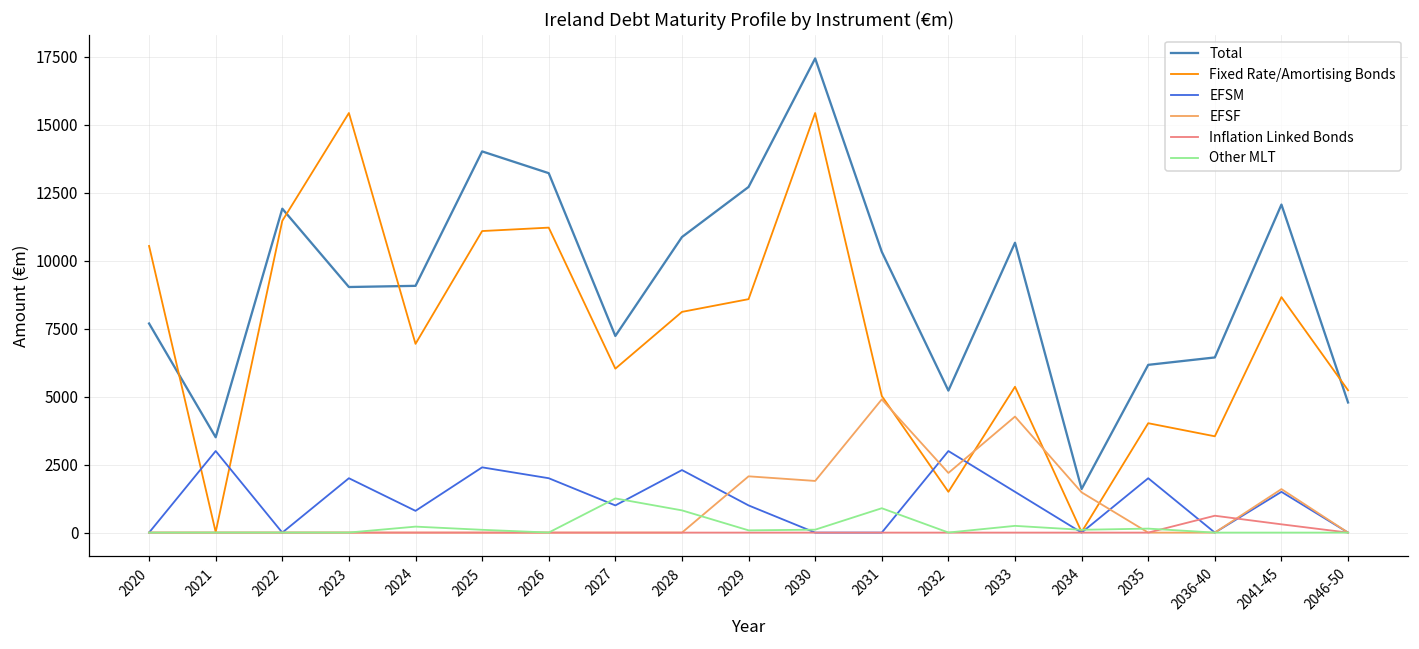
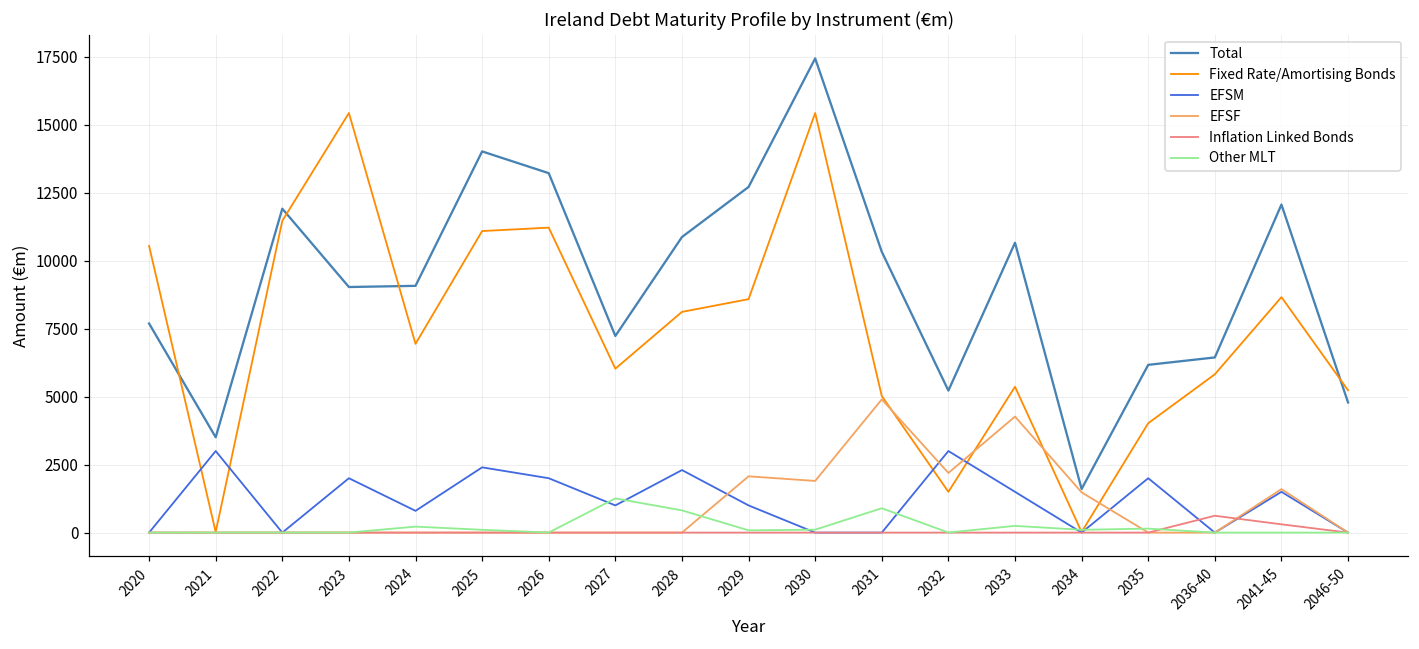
  {
    "Fixed Rate/Amortising Bonds": {
      "2020": 10500,
      "2022": 11500,
      "2023": 15400,
      "2024": 6900,
      "2025": 11100,
      "2026": 11200,
      "2027": 6000,
      "2028": 8100,
      "2029": 8600,
      "2030": 15400,
      "2031": 5000,
      "2032": 1500,
      "2033": 5400,
      "2035": 4000,
-     "2036-40": 3500,
+     "2036-40": 5800,
      "2041-45": 8700,
      "2046-50": 5200
    },
    "Other MLT": {
      "2024": 200,
      "2025": 100,
      "2027": 1300,
      "2028": 800,
      "2030": 100,
      "2031": 900,
      "2033": 200,
      "2035": 100,
      "2041-45": 0
    }
  }
